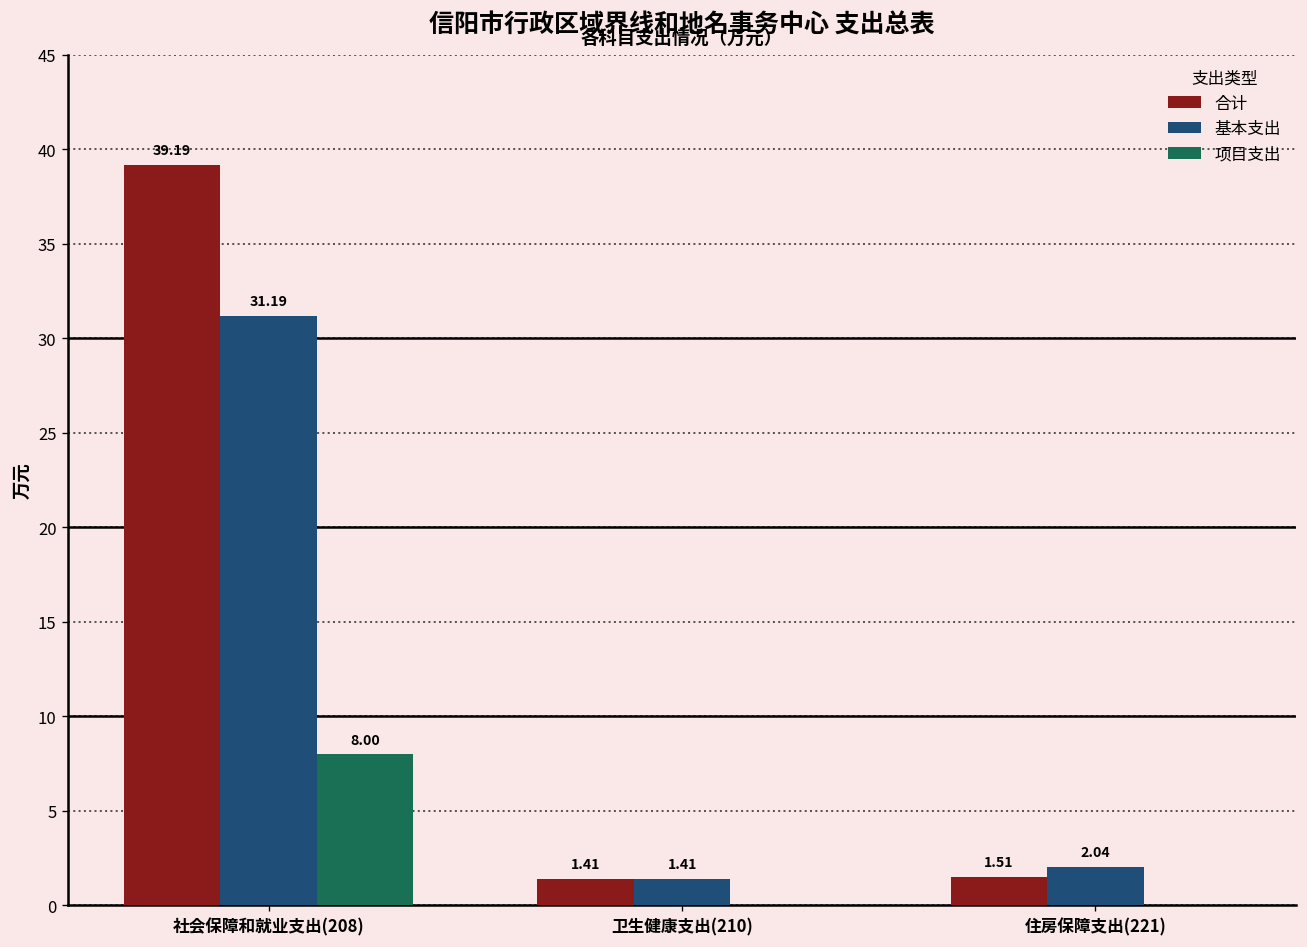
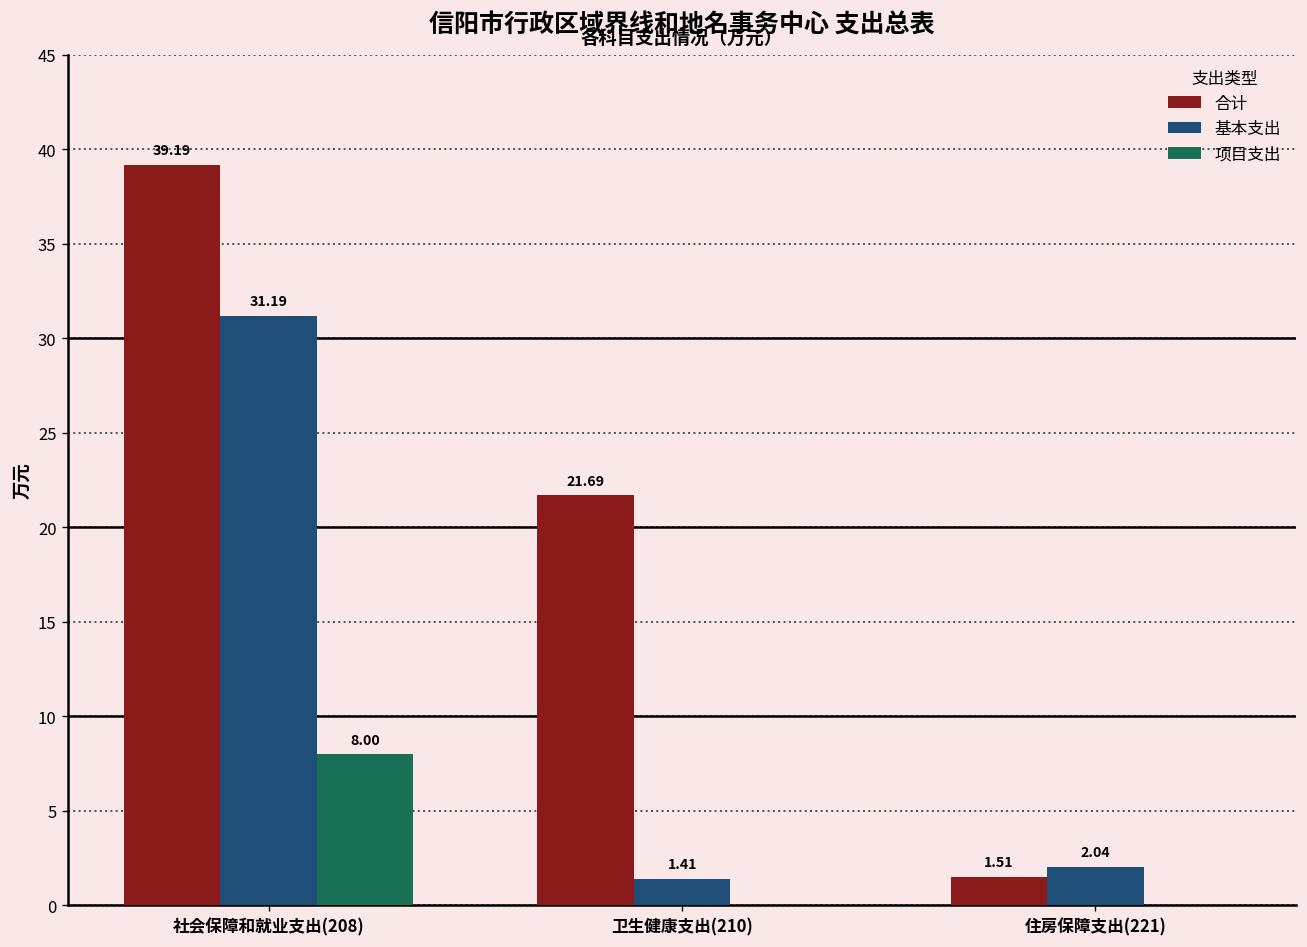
  {
    "合计": {
      "社会保障和就业支出(208)": 39.19,
-     "卫生健康支出(210)": 1.41,
+     "卫生健康支出(210)": 21.69,
      "住房保障支出(221)": 1.51
    }
  }
